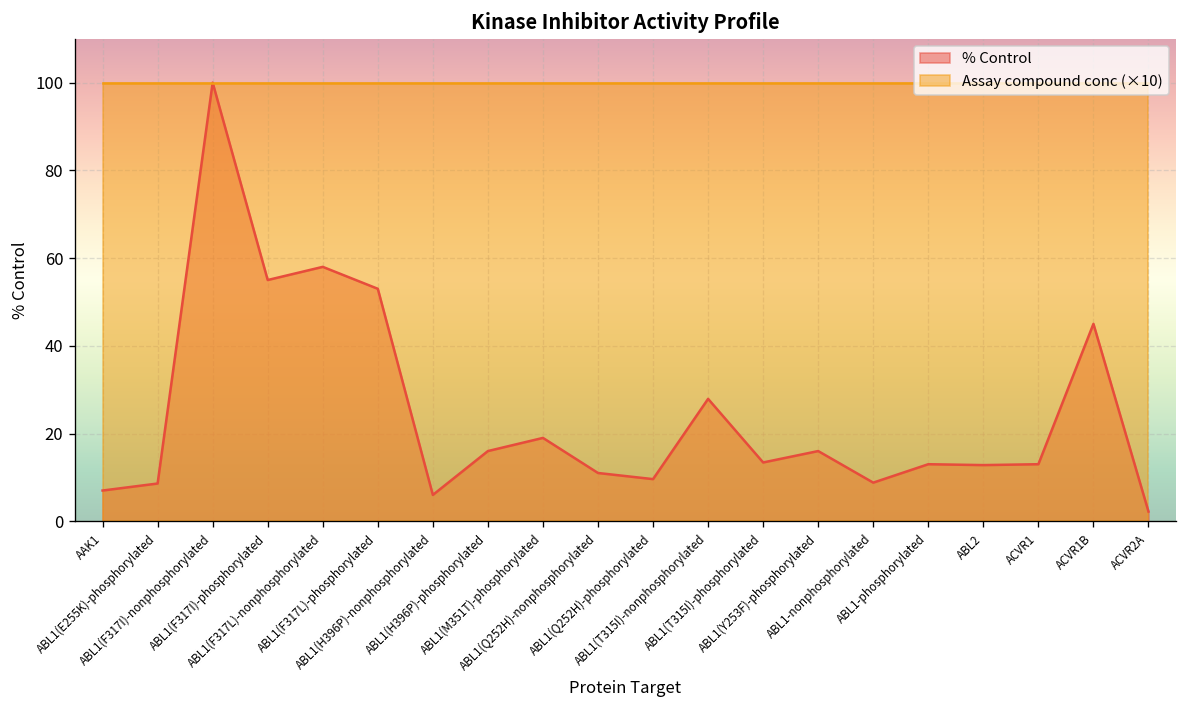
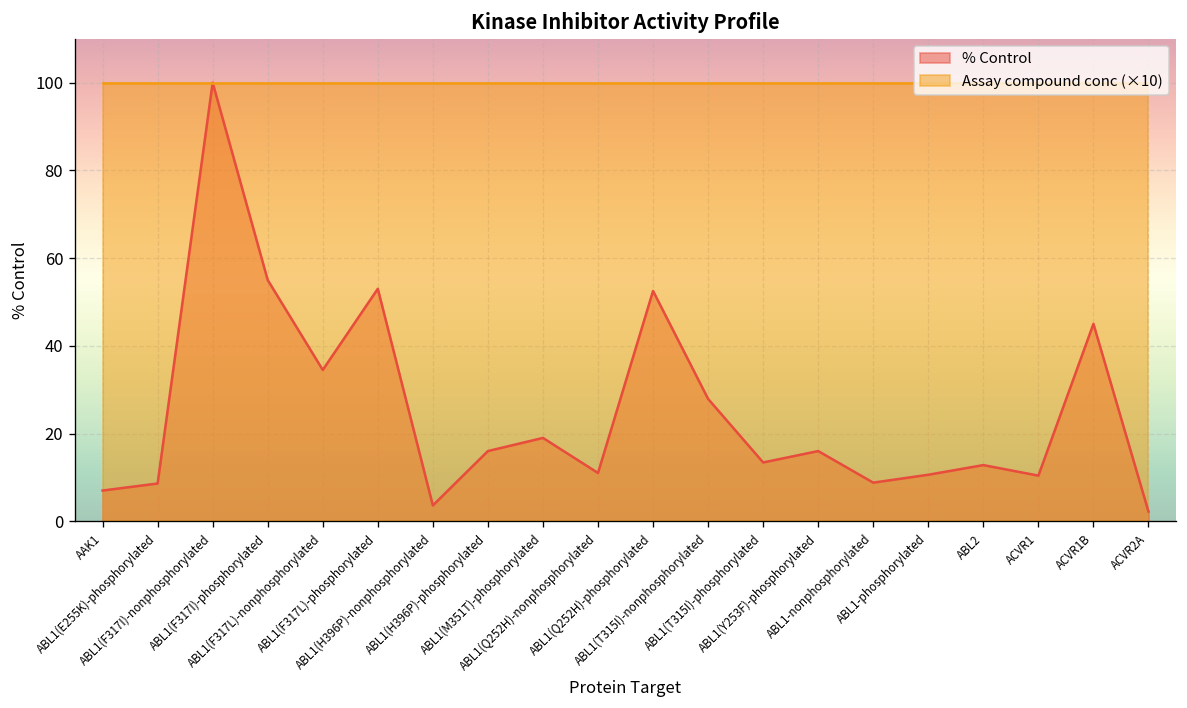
  {
    "% Control": {
      "AAK1": 7,
      "ABL1(E255K)-phosphorylated": 9,
      "ABL1(F317I)-phosphorylated": 55,
-     "ABL1(F317L)-nonphosphorylated": 58,
+     "ABL1(F317L)-nonphosphorylated": 35,
      "ABL1(F317L)-phosphorylated": 53,
-     "ABL1(H396P)-nonphosphorylated": 6,
+     "ABL1(H396P)-nonphosphorylated": 4,
      "ABL1(H396P)-phosphorylated": 16,
      "ABL1(M351T)-phosphorylated": 19,
      "ABL1(Q252H)-nonphosphorylated": 11,
-     "ABL1(Q252H)-phosphorylated": 10,
+     "ABL1(Q252H)-phosphorylated": 53,
      "ABL1(T315I)-nonphosphorylated": 28,
      "ABL1(T315I)-phosphorylated": 13,
      "ABL1(Y253F)-phosphorylated": 16,
      "ABL1-nonphosphorylated": 9,
-     "ABL1-phosphorylated": 13,
+     "ABL1-phosphorylated": 11,
      "ABL2": 13,
-     "ACVR1": 13,
+     "ACVR1": 10,
      "ACVR1B": 45,
      "ACVR2A": 2
    },
    "Assay compound conc (×10)": {
      "AAK1": 100,
      "ABL1(E255K)-phosphorylated": 100,
      "ABL1(F317I)-phosphorylated": 100,
      "ABL1(F317L)-nonphosphorylated": 100,
      "ABL1(F317L)-phosphorylated": 100,
      "ABL1(H396P)-nonphosphorylated": 100,
      "ABL1(H396P)-phosphorylated": 100,
      "ABL1(M351T)-phosphorylated": 100,
      "ABL1(Q252H)-nonphosphorylated": 100,
      "ABL1(Q252H)-phosphorylated": 100,
      "ABL1(T315I)-nonphosphorylated": 100,
      "ABL1(T315I)-phosphorylated": 100,
      "ABL1(Y253F)-phosphorylated": 100,
      "ABL1-nonphosphorylated": 100
    }
  }
